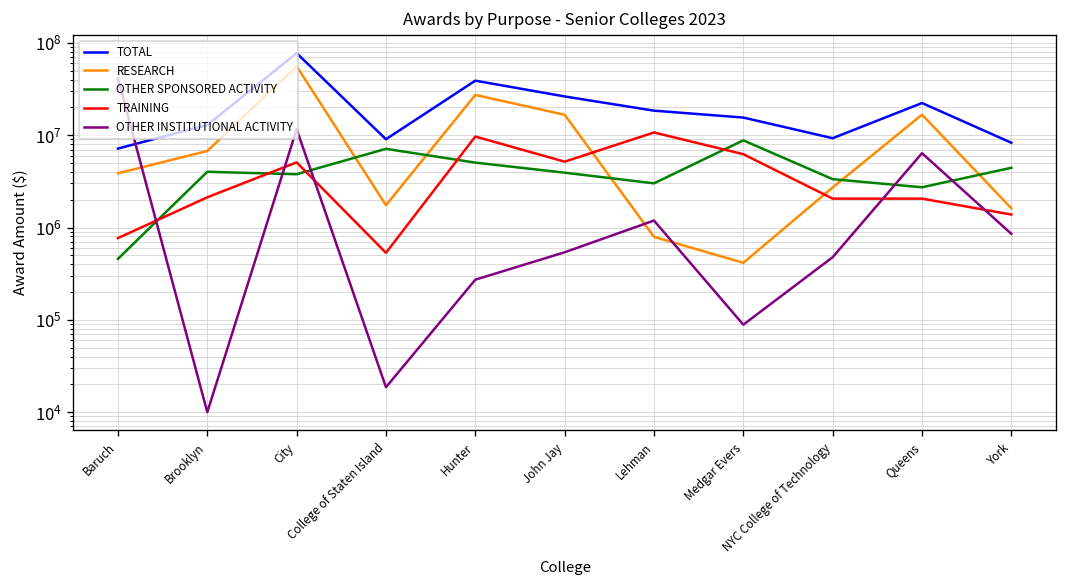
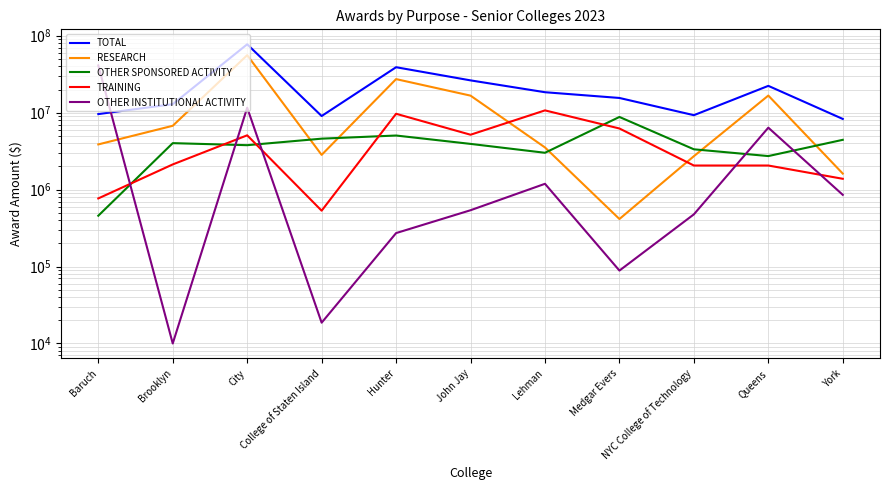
  {
    "TOTAL": {
-     "Baruch": 7000000,
+     "Baruch": 10000000,
      "College of Staten Island": 9000000,
      "Hunter": 40000000,
      "John Jay": 26000000,
      "Lehman": 18000000,
      "Medgar Evers": 16000000,
      "NYC College of Technology": 9000000,
      "Queens": 22000000,
      "York": 8000000
    },
    "RESEARCH": {
      "Baruch": 4000000,
      "Brooklyn": 7000000,
-     "College of Staten Island": 1700000,
+     "College of Staten Island": 2800000,
      "Hunter": 27000000,
      "John Jay": 17000000,
-     "Lehman": 800000,
+     "Lehman": 4000000,
      "Medgar Evers": 400000,
      "NYC College of Technology": 2700000,
      "Queens": 17000000,
      "York": 1600000
    },
    "OTHER SPONSORED ACTIVITY": {
      "Baruch": 500000,
      "Brooklyn": 4000000,
      "City": 4000000,
-     "College of Staten Island": 7000000,
+     "College of Staten Island": 5000000,
      "Hunter": 5000000,
      "John Jay": 4000000,
      "Lehman": 3000000,
      "Medgar Evers": 9000000,
      "NYC College of Technology": 3300000,
      "Queens": 2700000,
      "York": 4000000
    },
    "TRAINING": {
      "Baruch": 800000,
      "Brooklyn": 2100000,
      "City": 5000000,
      "College of Staten Island": 500000,
      "Hunter": 10000000,
      "John Jay": 5000000,
      "Lehman": 11000000,
      "Medgar Evers": 6000000,
      "NYC College of Technology": 2100000,
      "Queens": 2100000,
      "York": 1400000
    },
    "OTHER INSTITUTIONAL ACTIVITY": {
      "Brooklyn": 10000,
      "College of Staten Island": 19000,
      "Hunter": 270000,
      "John Jay": 500000,
      "Lehman": 1200000,
      "Medgar Evers": 90000,
      "NYC College of Technology": 500000,
      "Queens": 6000000,
      "York": 900000
    }
  }
